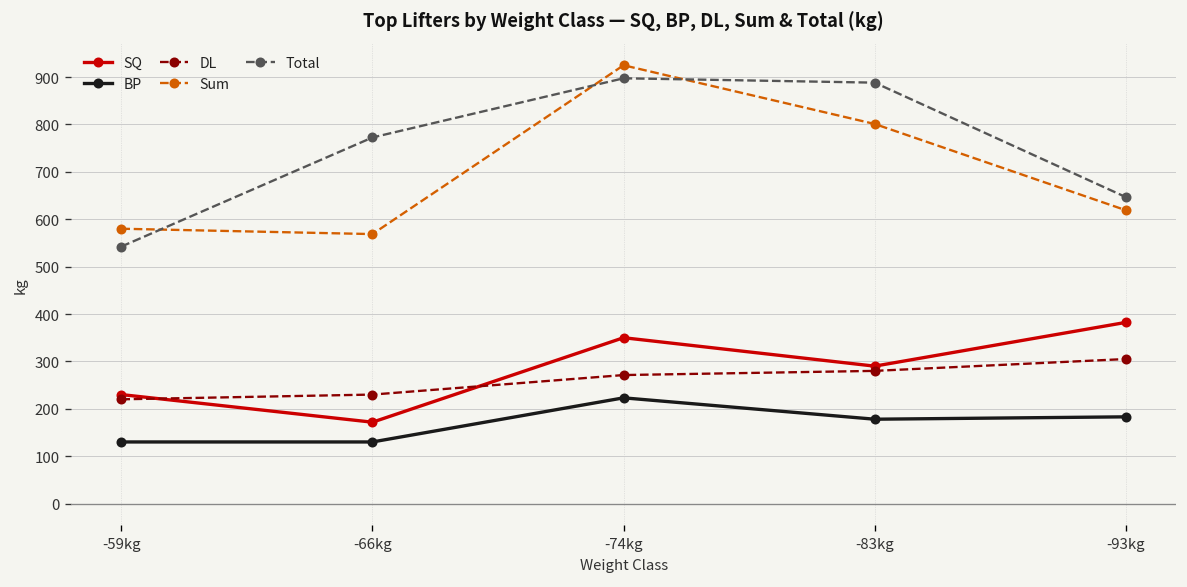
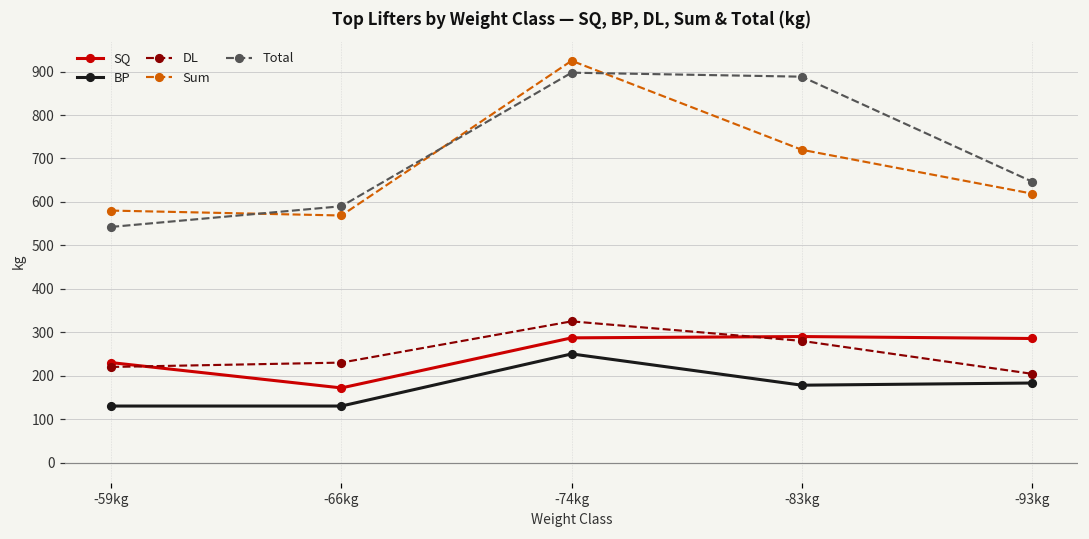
  {
    "SQ": {
      "-59kg": 230,
      "-66kg": 170,
-     "-74kg": 350,
+     "-74kg": 290,
      "-83kg": 290,
-     "-93kg": 380
+     "-93kg": 290
    },
    "BP": {
      "-59kg": 130,
      "-66kg": 130,
-     "-74kg": 220,
+     "-74kg": 250,
      "-83kg": 180,
      "-93kg": 180
    },
    "DL": {
      "-59kg": 220,
      "-66kg": 230,
-     "-74kg": 270,
+     "-74kg": 330,
      "-83kg": 280,
-     "-93kg": 310
+     "-93kg": 200
    },
    "Sum": {
      "-59kg": 580,
      "-66kg": 570,
      "-74kg": 930,
-     "-83kg": 800,
+     "-83kg": 720,
      "-93kg": 620
    },
    "Total": {
      "-59kg": 540,
-     "-66kg": 770,
+     "-66kg": 590,
      "-74kg": 900,
      "-83kg": 890,
      "-93kg": 650
    }
  }
